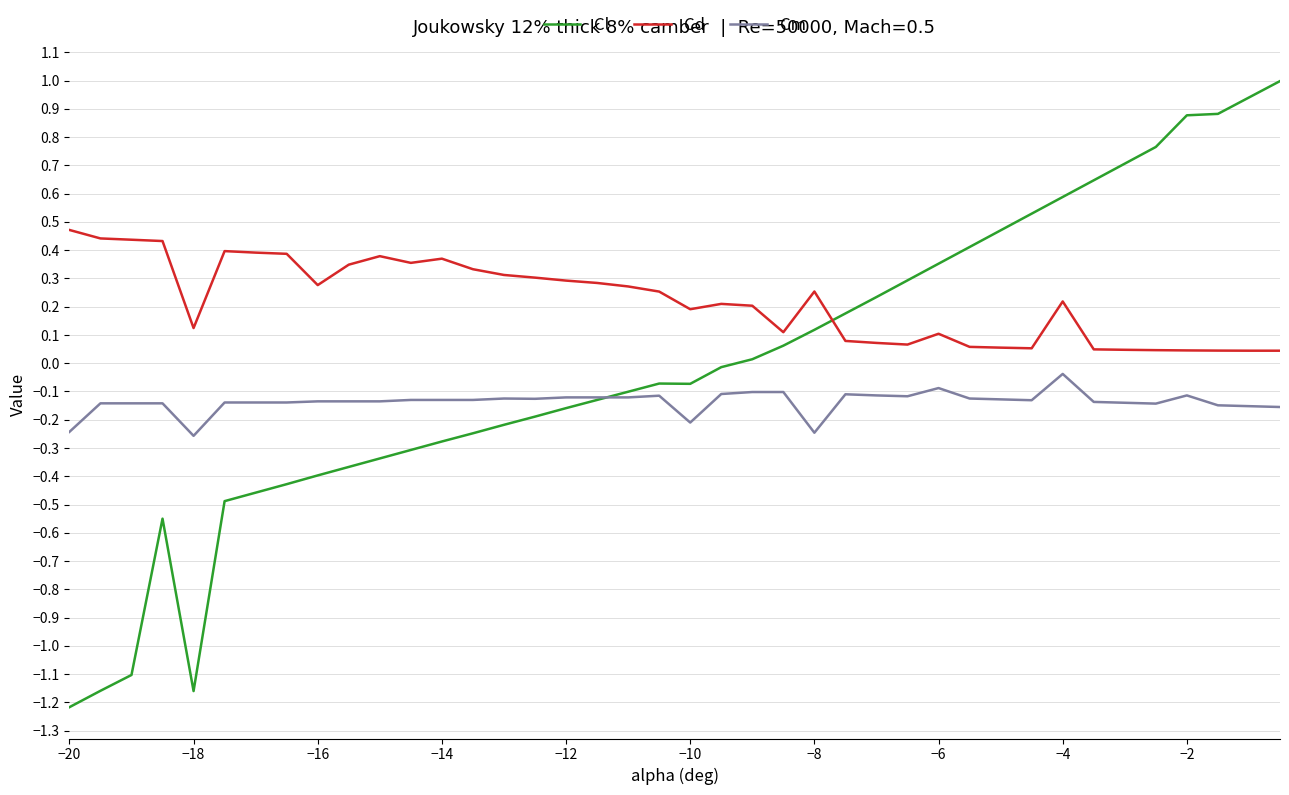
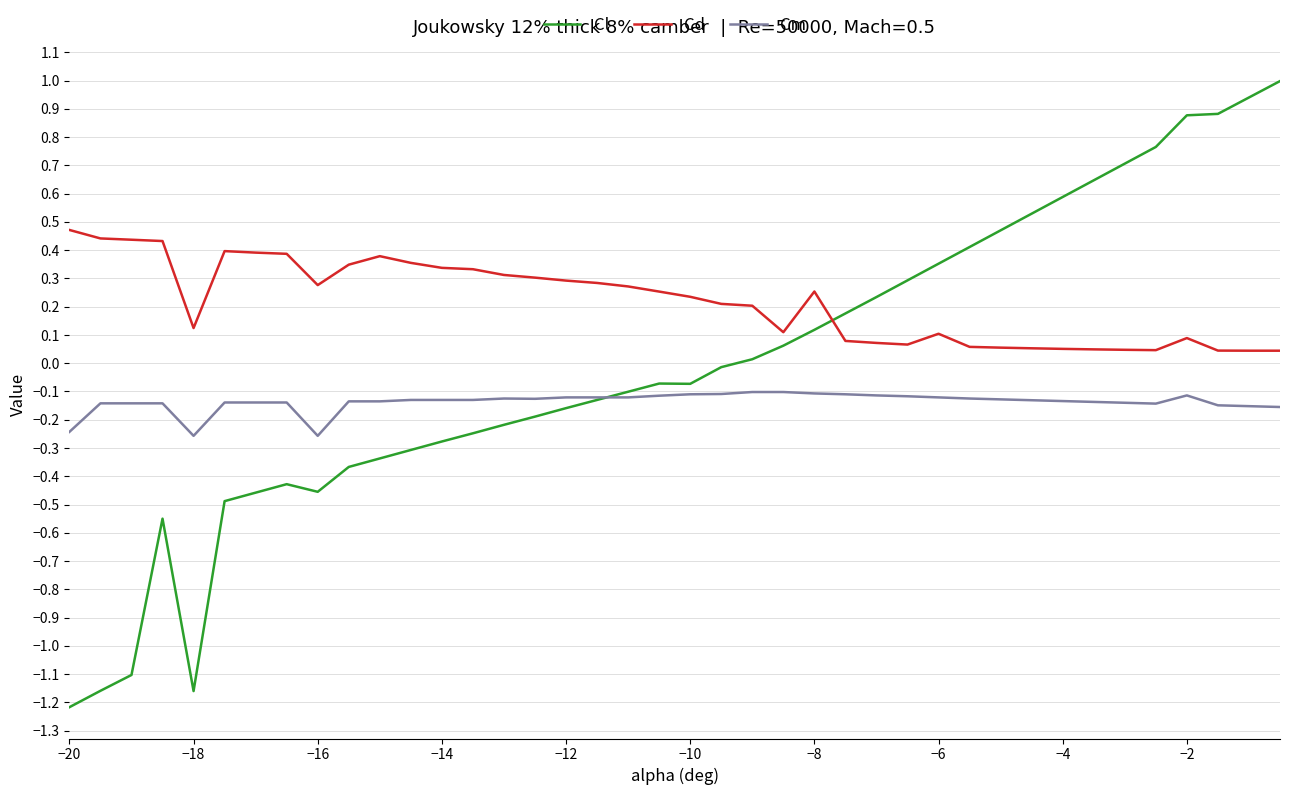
  {
    "Cl": {
      "−20": -1.22,
      "−18": -1.16,
-     "−16": -0.40,
+     "−16": -0.46,
      "−14": -0.28,
      "−12": -0.16,
      "−10": -0.07,
      "−8": 0.12,
      "−6": 0.35,
      "−4": 0.59,
      "−2": 0.88
    },
    "Cd": {
      "−20": 0.47,
      "−18": 0.12,
      "−16": 0.28,
-     "−14": 0.37,
+     "−14": 0.34,
      "−12": 0.29,
-     "−10": 0.19,
+     "−10": 0.23,
      "−8": 0.25,
      "−6": 0.10,
-     "−4": 0.22,
-     "−2": 0.05
+     "−4": 0.05,
+     "−2": 0.09
    },
    "Cm": {
      "−20": -0.24,
      "−18": -0.26,
-     "−16": -0.14,
+     "−16": -0.26,
      "−14": -0.13,
      "−12": -0.12,
-     "−10": -0.21,
-     "−8": -0.25,
-     "−6": -0.09,
-     "−4": -0.04,
+     "−10": -0.11,
+     "−8": -0.11,
+     "−6": -0.12,
+     "−4": -0.13,
      "−2": -0.11
    }
  }
